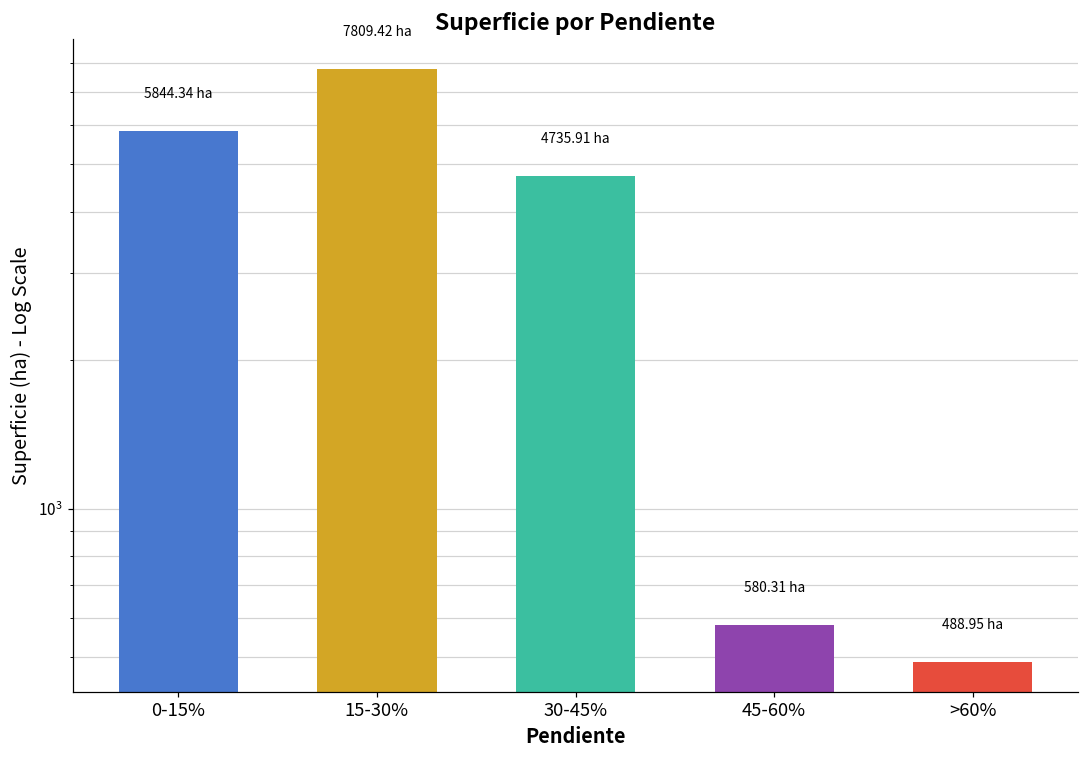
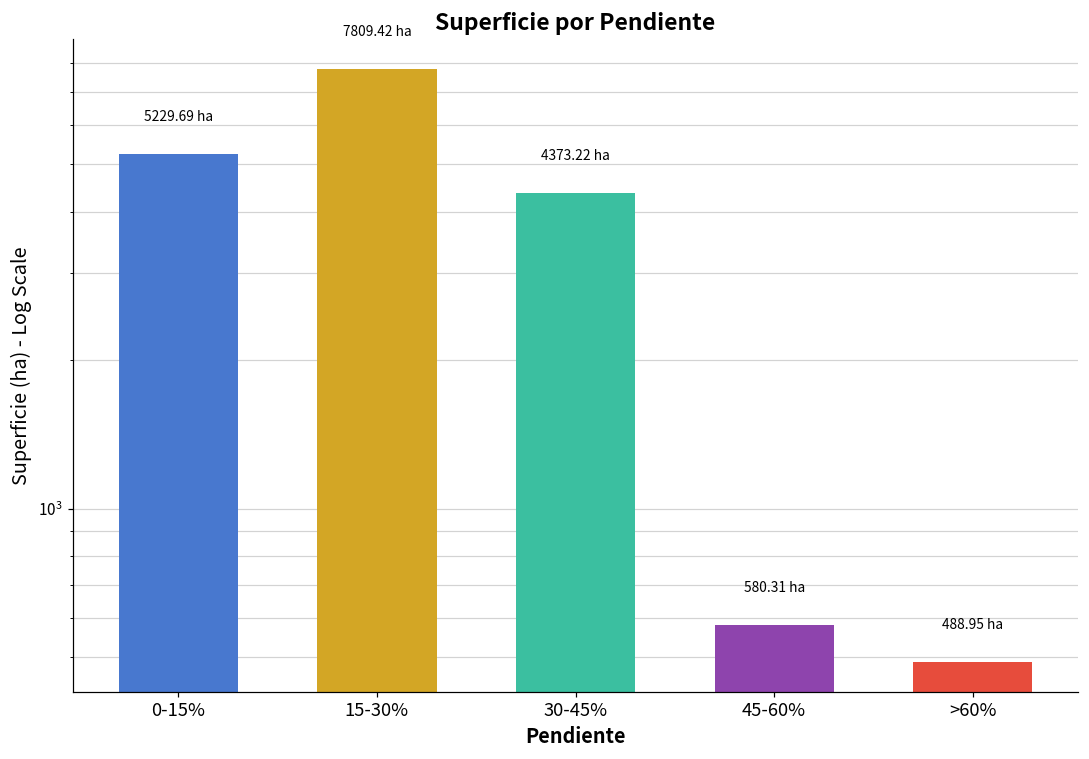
  {
-   "0-15%": 5844.34,
-   "30-45%": 4735.91
+   "0-15%": 5229.69,
+   "30-45%": 4373.22
  }
